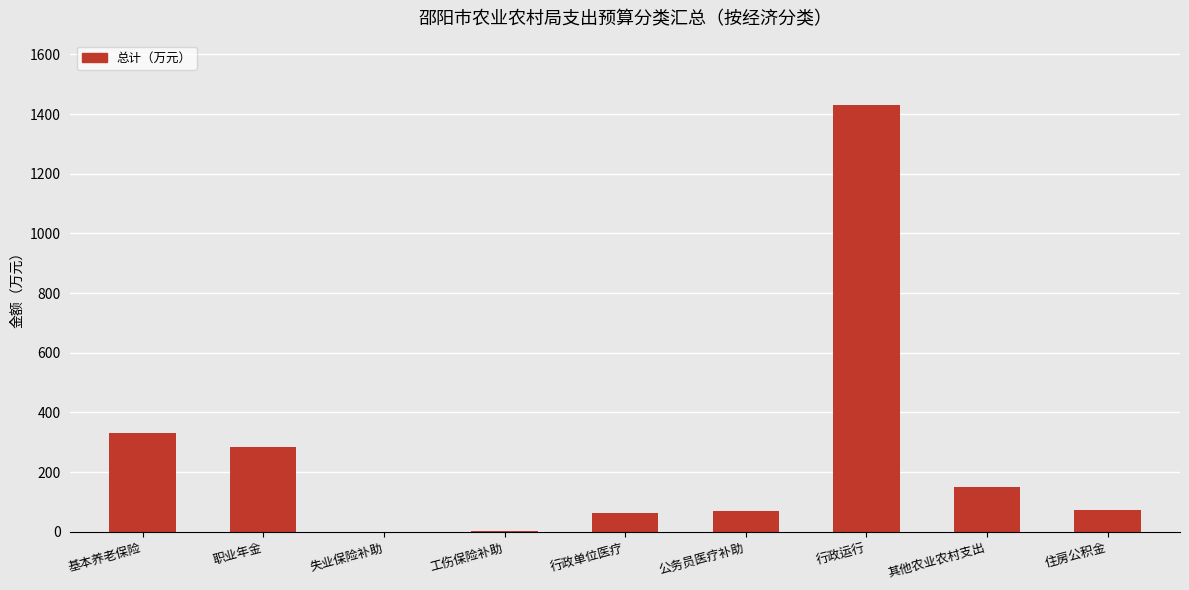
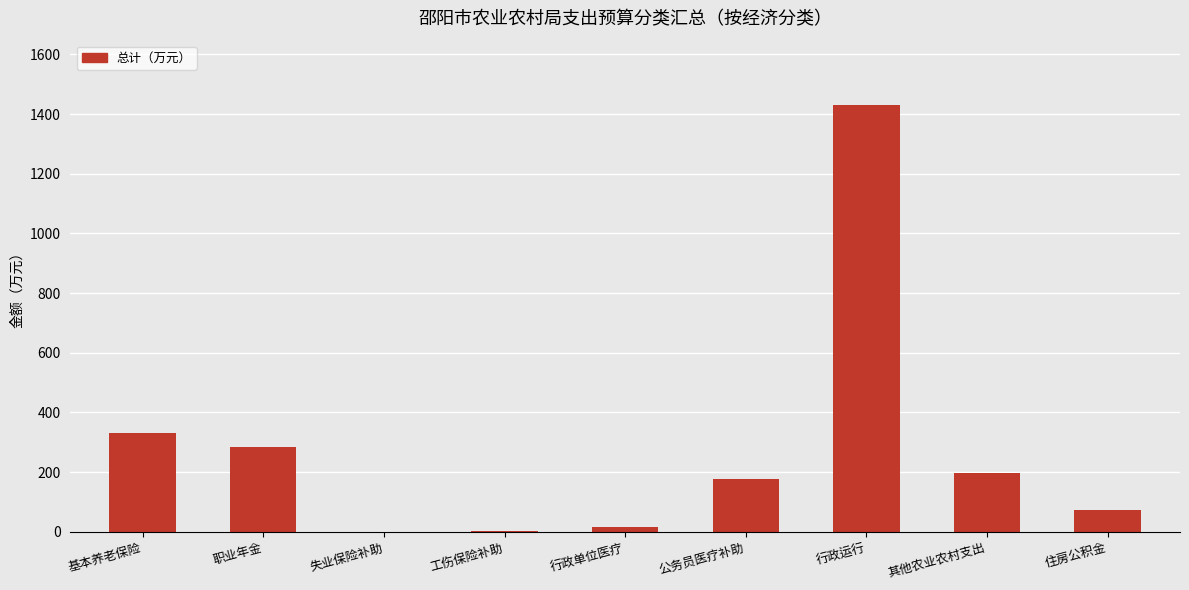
  {
    "基本养老保险": 330,
    "职业年金": 290,
-   "行政单位医疗": 60,
-   "公务员医疗补助": 70,
+   "行政单位医疗": 20,
+   "公务员医疗补助": 180,
    "行政运行": 1430,
-   "其他农业农村支出": 150,
+   "其他农业农村支出": 200,
    "住房公积金": 70
  }
